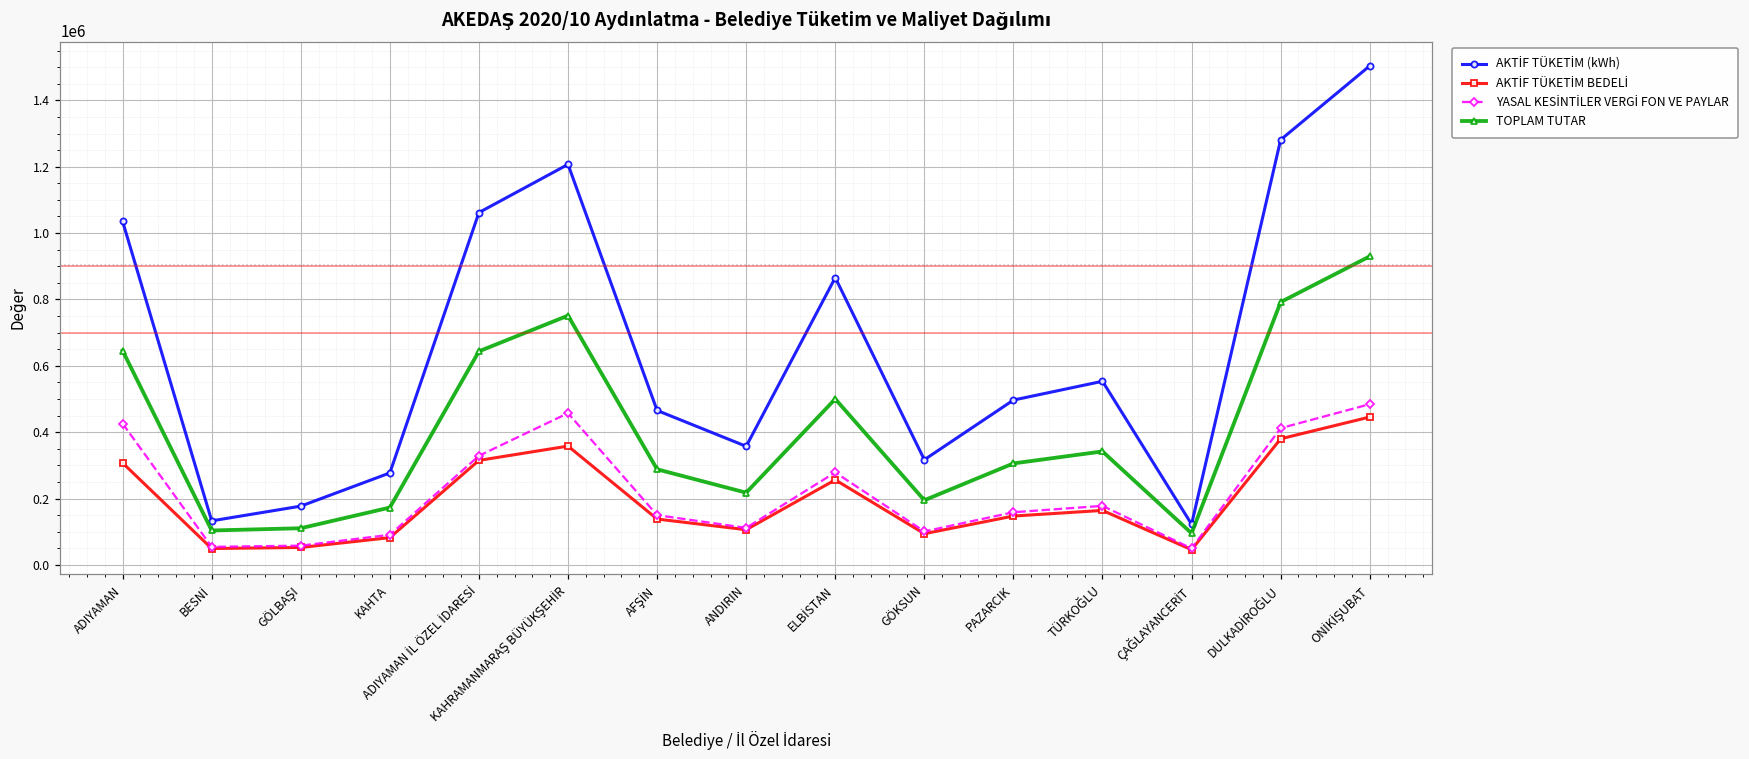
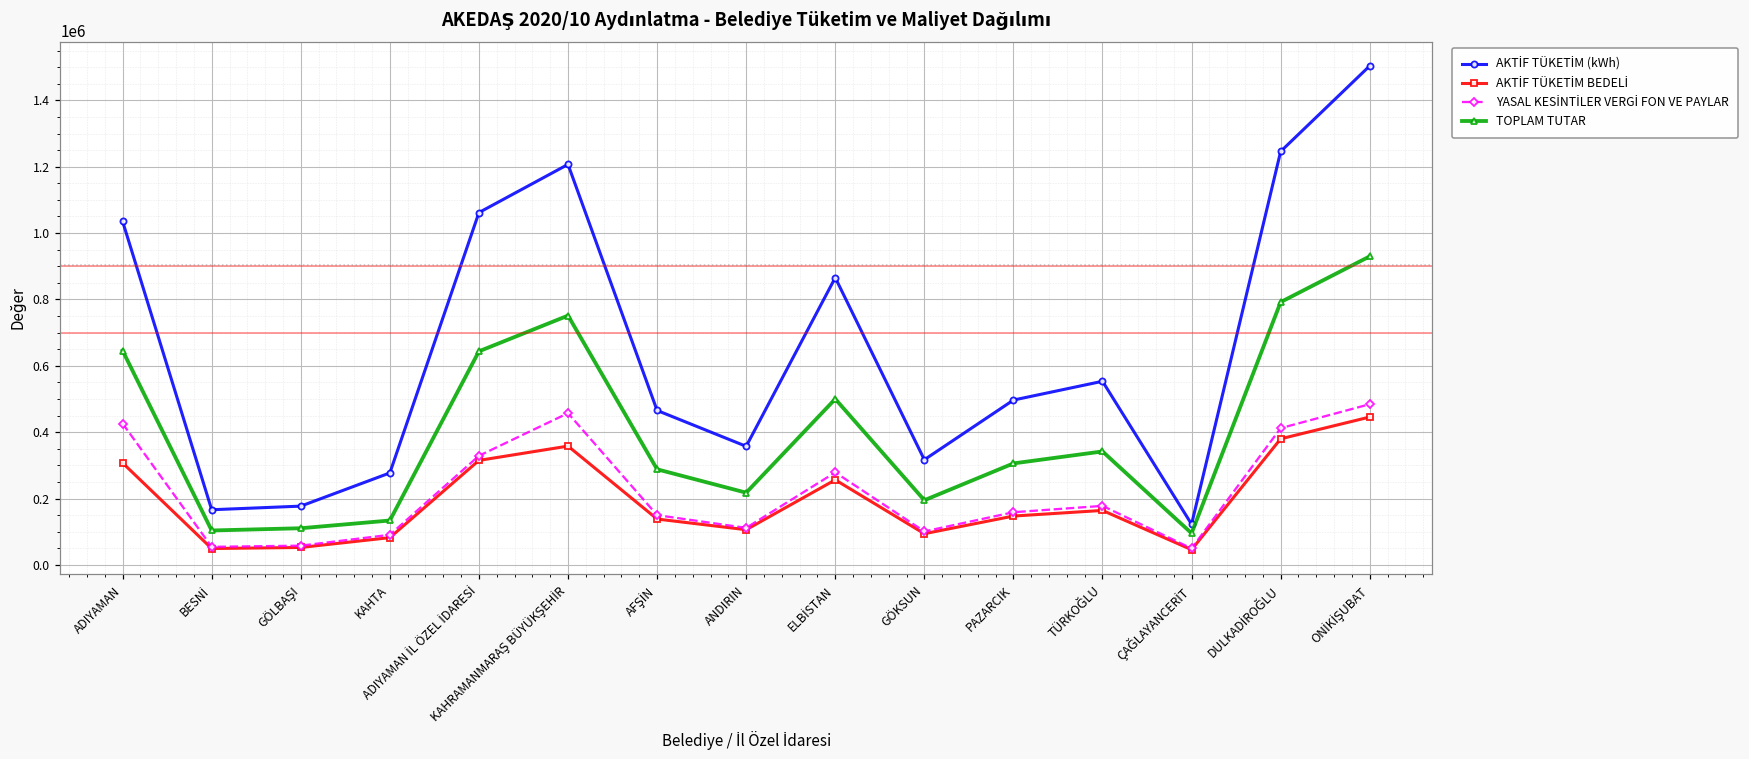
  {
    "AKTİF TÜKETİM (kWh)": {
      "ADIYAMAN": 1040000,
-     "BESNİ": 130000,
+     "BESNİ": 170000,
      "GÖLBAŞI": 180000,
      "KAHTA": 280000,
      "ADIYAMAN İL ÖZEL İDARESİ": 1060000,
      "KAHRAMANMARAŞ BÜYÜKŞEHİR": 1210000,
      "AFŞİN": 470000,
      "ANDIRIN": 360000,
      "ELBİSTAN": 870000,
      "GÖKSUN": 320000,
      "PAZARCIK": 500000,
      "TÜRKOĞLU": 550000,
      "ÇAĞLAYANCERİT": 120000,
-     "DULKADİROĞLU": 1280000,
+     "DULKADİROĞLU": 1250000,
      "ONİKİŞUBAT": 1500000
    },
    "AKTİF TÜKETİM BEDELİ": {
      "ADIYAMAN": 310000,
      "KAHTA": 80000,
      "ADIYAMAN İL ÖZEL İDARESİ": 310000,
      "KAHRAMANMARAŞ BÜYÜKŞEHİR": 360000,
      "AFŞİN": 140000,
      "ELBİSTAN": 260000,
      "PAZARCIK": 150000,
      "TÜRKOĞLU": 160000,
      "DULKADİROĞLU": 380000,
      "ONİKİŞUBAT": 450000
    },
    "YASAL KESİNTİLER VERGİ FON VE PAYLAR": {
      "ADIYAMAN": 430000,
      "KAHTA": 90000,
      "ADIYAMAN İL ÖZEL İDARESİ": 330000,
      "KAHRAMANMARAŞ BÜYÜKŞEHİR": 460000,
      "AFŞİN": 150000,
      "ELBİSTAN": 280000,
      "PAZARCIK": 160000,
      "TÜRKOĞLU": 180000,
      "DULKADİROĞLU": 410000,
      "ONİKİŞUBAT": 480000
    },
    "TOPLAM TUTAR": {
      "ADIYAMAN": 650000,
      "BESNİ": 100000,
      "GÖLBAŞI": 110000,
-     "KAHTA": 170000,
+     "KAHTA": 130000,
      "ADIYAMAN İL ÖZEL İDARESİ": 640000,
      "KAHRAMANMARAŞ BÜYÜKŞEHİR": 750000,
      "AFŞİN": 290000,
      "ANDIRIN": 220000,
      "ELBİSTAN": 500000,
      "GÖKSUN": 190000,
      "PAZARCIK": 310000,
      "TÜRKOĞLU": 340000,
      "ÇAĞLAYANCERİT": 100000,
      "DULKADİROĞLU": 790000,
      "ONİKİŞUBAT": 930000
    }
  }
